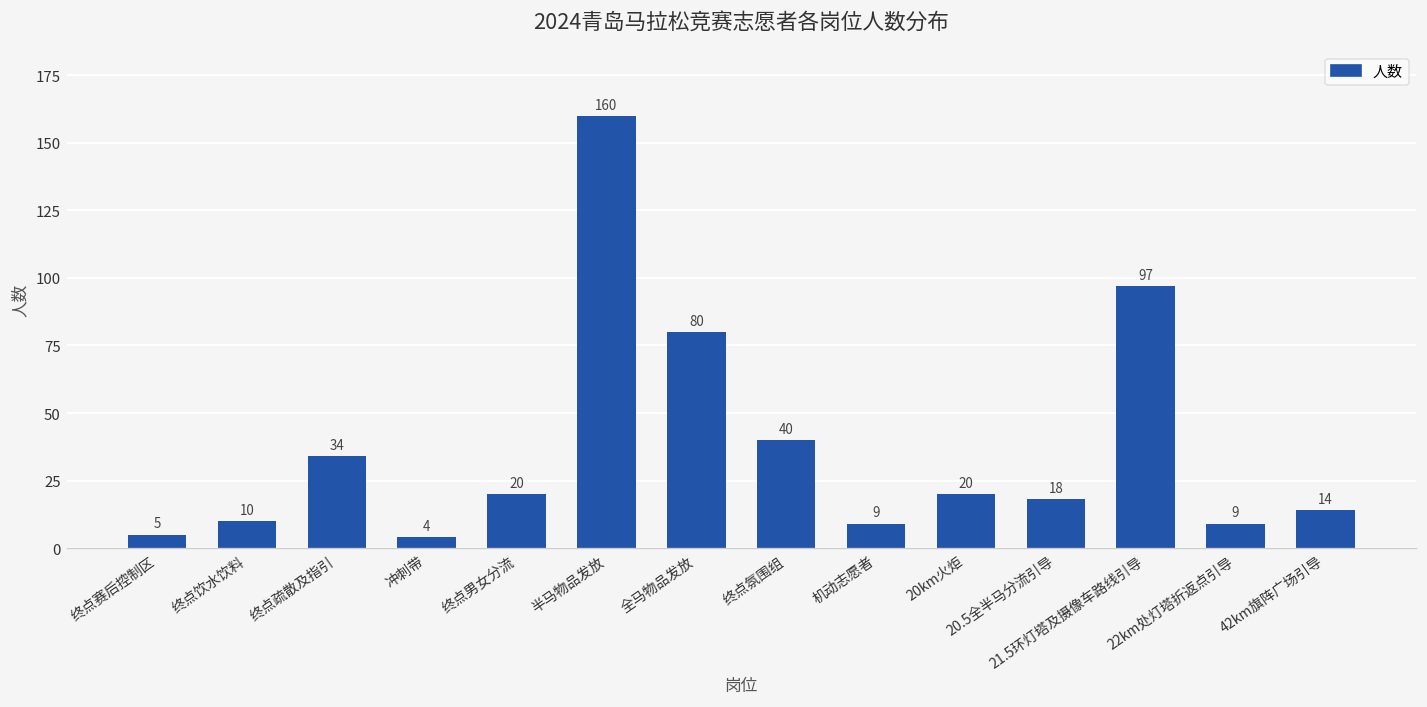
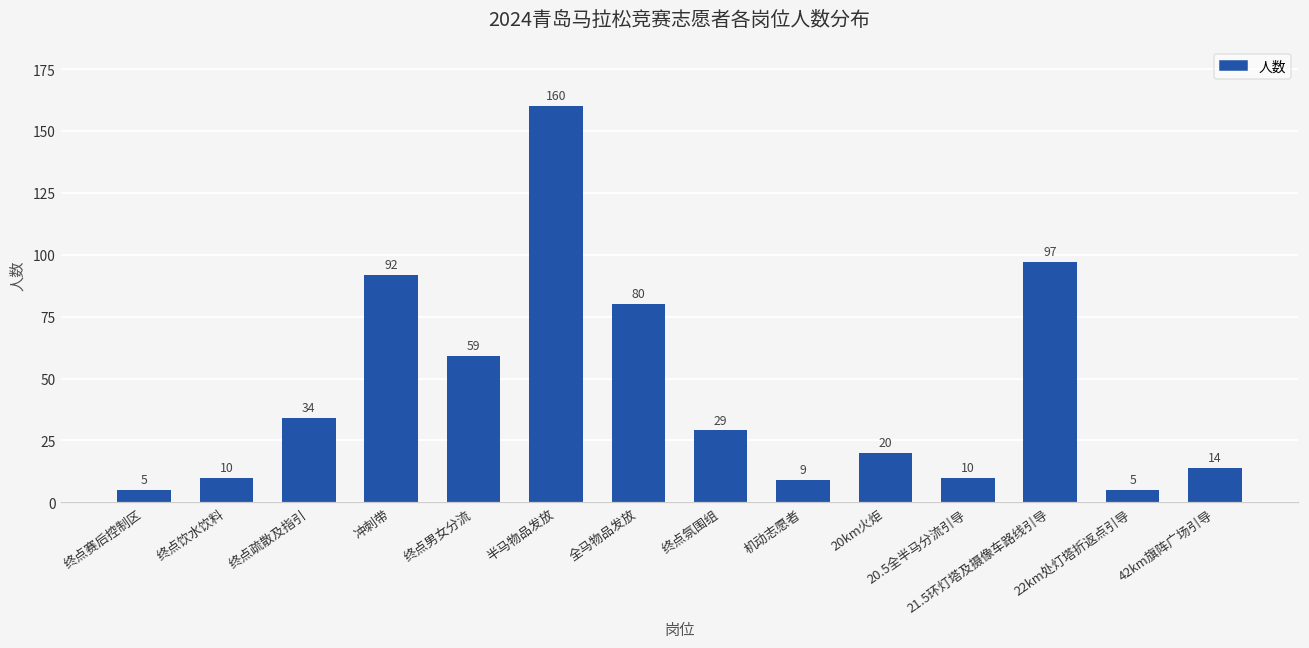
  {
    "终点赛后控制区": 5,
    "终点饮水饮料": 10,
    "终点疏散及指引": 34,
-   "冲刺带": 4,
-   "终点男女分流": 20,
+   "冲刺带": 92,
+   "终点男女分流": 59,
    "半马物品发放": 160,
    "全马物品发放": 80,
-   "终点氛围组": 40,
+   "终点氛围组": 29,
    "机动志愿者": 9,
    "20km火炬": 20,
-   "20.5全半马分流引导": 18,
+   "20.5全半马分流引导": 10,
    "21.5环灯塔及摄像车路线引导": 97,
-   "22km处灯塔折返点引导": 9,
+   "22km处灯塔折返点引导": 5,
    "42km旗阵广场引导": 14
  }
